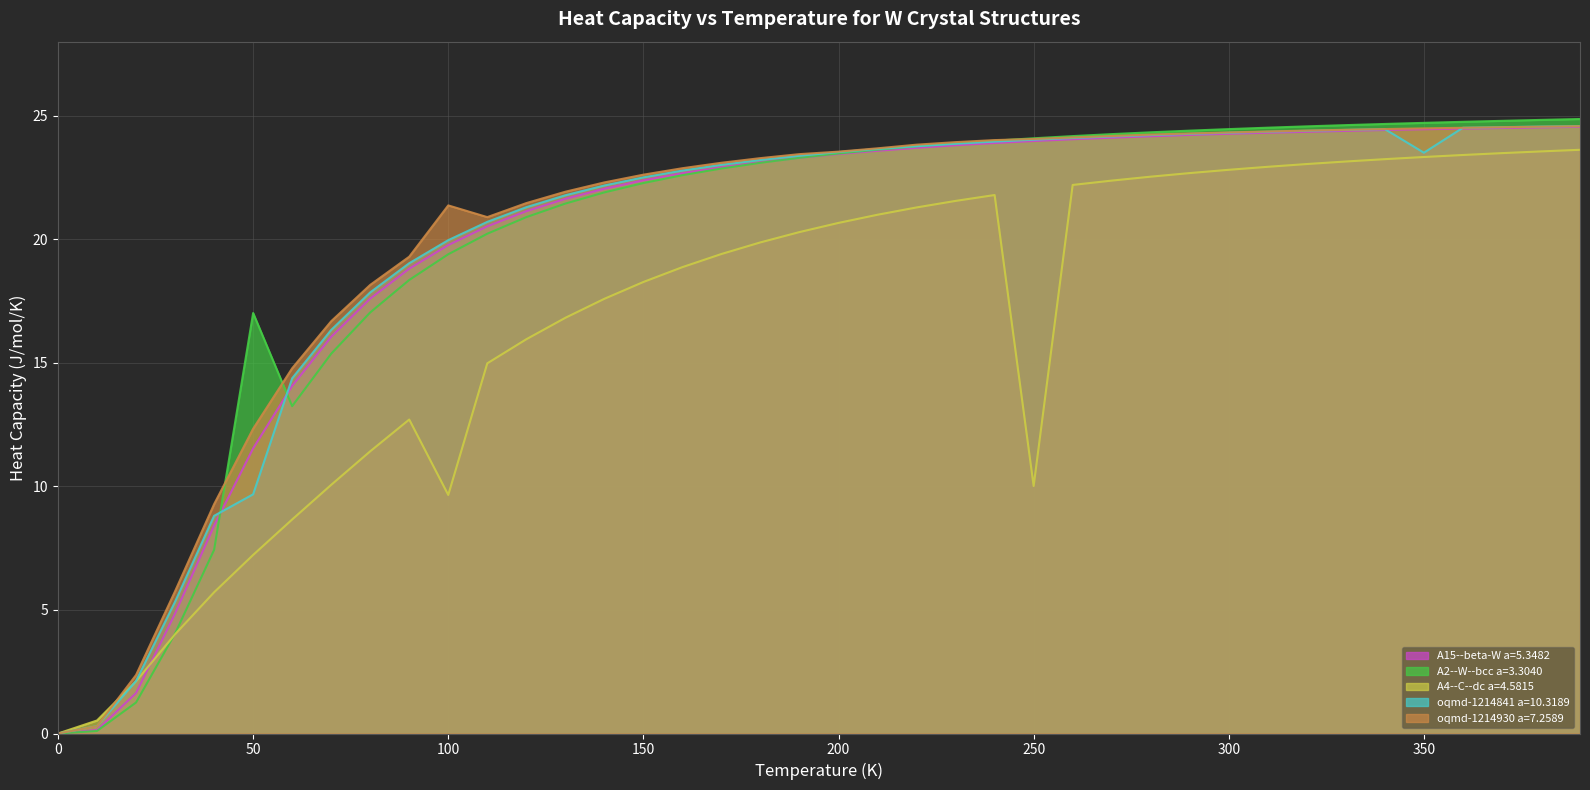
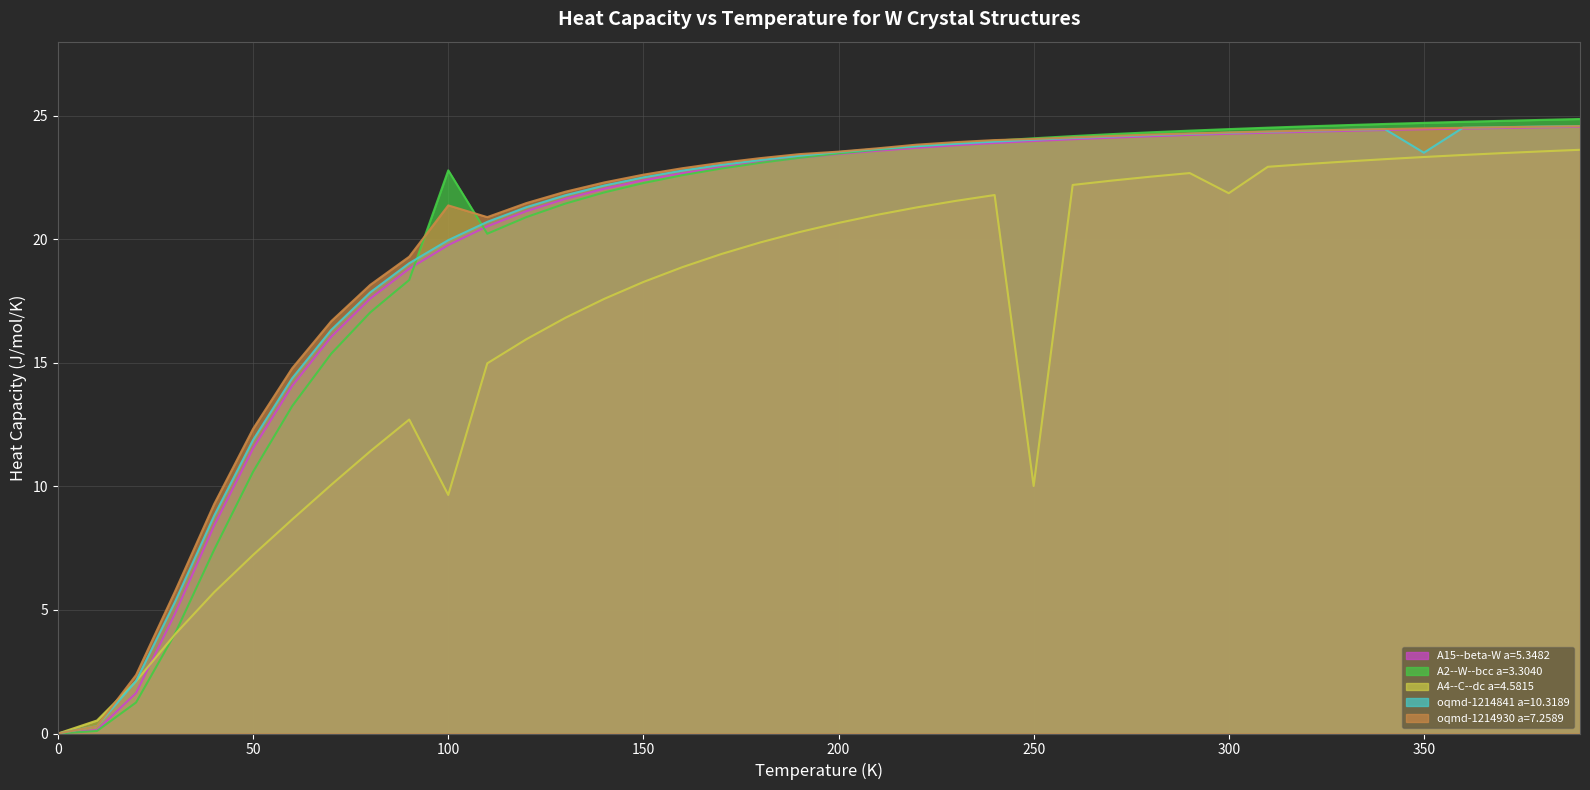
  {
    "A15--beta-W a=5.3482": {
      "50": 11.5,
      "100": 19.8,
      "150": 22.4
    },
    "A2--W--bcc a=3.3040": {
-     "50": 17.0,
-     "100": 19.4,
+     "50": 10.6,
+     "100": 22.8,
      "150": 22.3,
      "300": 24.5,
      "350": 24.7
    },
    "A4--C--dc a=4.5815": {
      "50": 7.2,
      "100": 9.7,
      "150": 18.3,
      "200": 20.7,
      "250": 10.0,
-     "300": 22.8,
+     "300": 21.9,
      "350": 23.3
    },
    "oqmd-1214841 a=10.3189": {
-     "50": 9.7,
+     "50": 11.9,
      "100": 20.0,
      "150": 22.5,
      "350": 23.5
    },
    "oqmd-1214930 a=7.2589": {
      "50": 12.3,
      "100": 21.4,
      "150": 22.6
    }
  }
